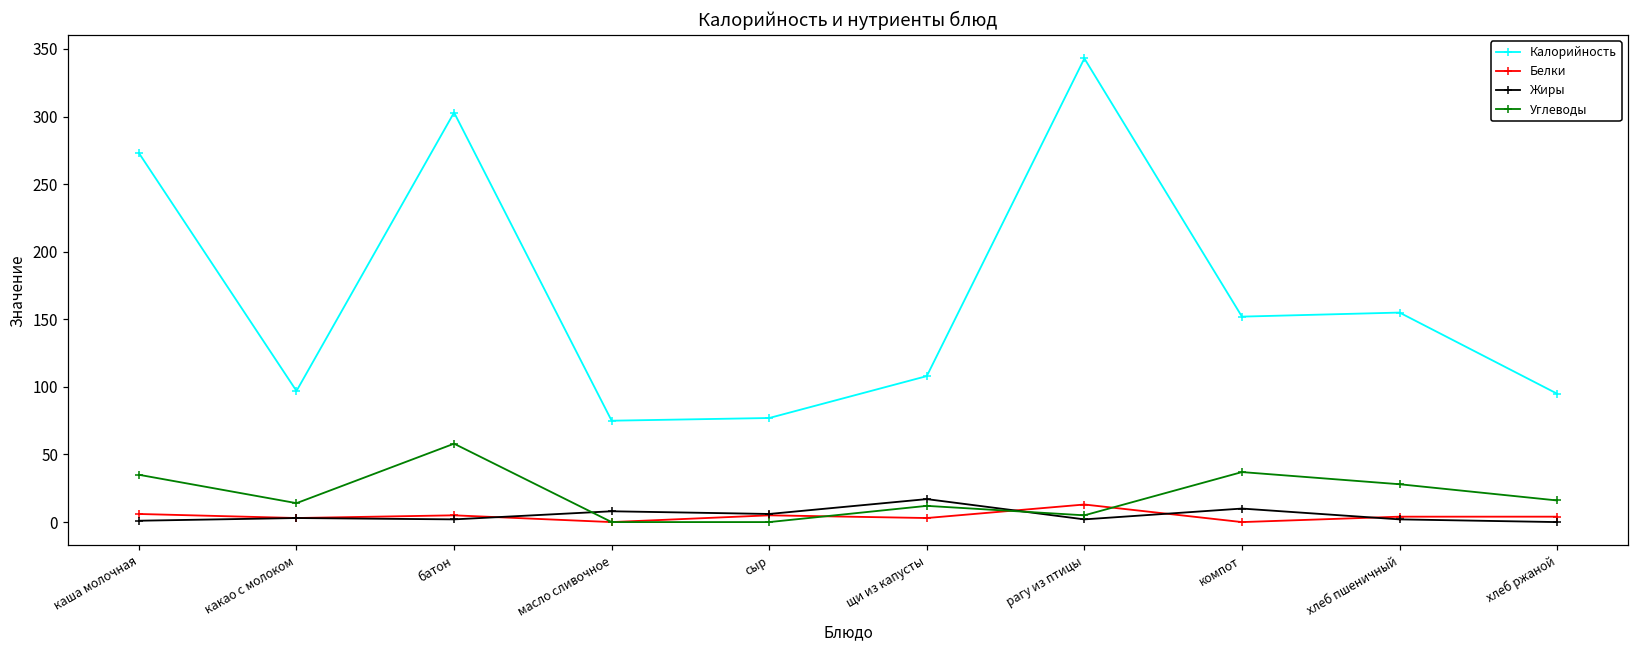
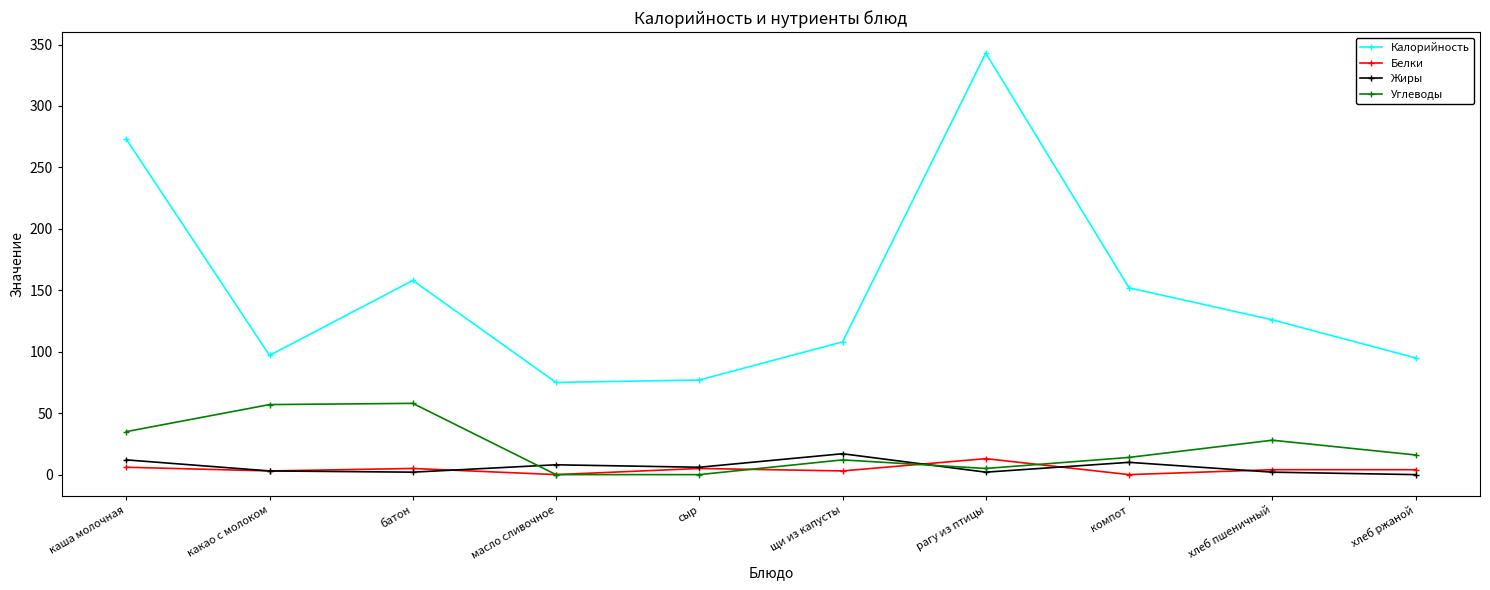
  {
    "Калорийность": {
      "каша молочная": 273,
      "какао с молоком": 97,
-     "батон": 303,
+     "батон": 158,
      "масло сливочное": 75,
      "сыр": 77,
      "щи из капусты": 108,
      "рагу из птицы": 343,
      "компот": 152,
-     "хлеб пшеничный": 155,
+     "хлеб пшеничный": 126,
      "хлеб ржаной": 95
    },
    "Белки": {
      "каша молочная": 6,
      "батон": 5,
      "щи из капусты": 3,
      "рагу из птицы": 13,
      "компот": 0,
      "хлеб ржаной": 4
    },
    "Жиры": {
-     "каша молочная": 1,
+     "каша молочная": 12,
      "батон": 2,
      "масло сливочное": 8,
      "щи из капусты": 17,
      "рагу из птицы": 2,
      "компот": 10,
      "хлеб ржаной": 0
    },
    "Углеводы": {
      "каша молочная": 35,
-     "какао с молоком": 14,
+     "какао с молоком": 57,
      "батон": 58,
      "сыр": 0,
      "щи из капусты": 12,
      "рагу из птицы": 5,
-     "компот": 37,
+     "компот": 14,
      "хлеб пшеничный": 28,
      "хлеб ржаной": 16
    }
  }
